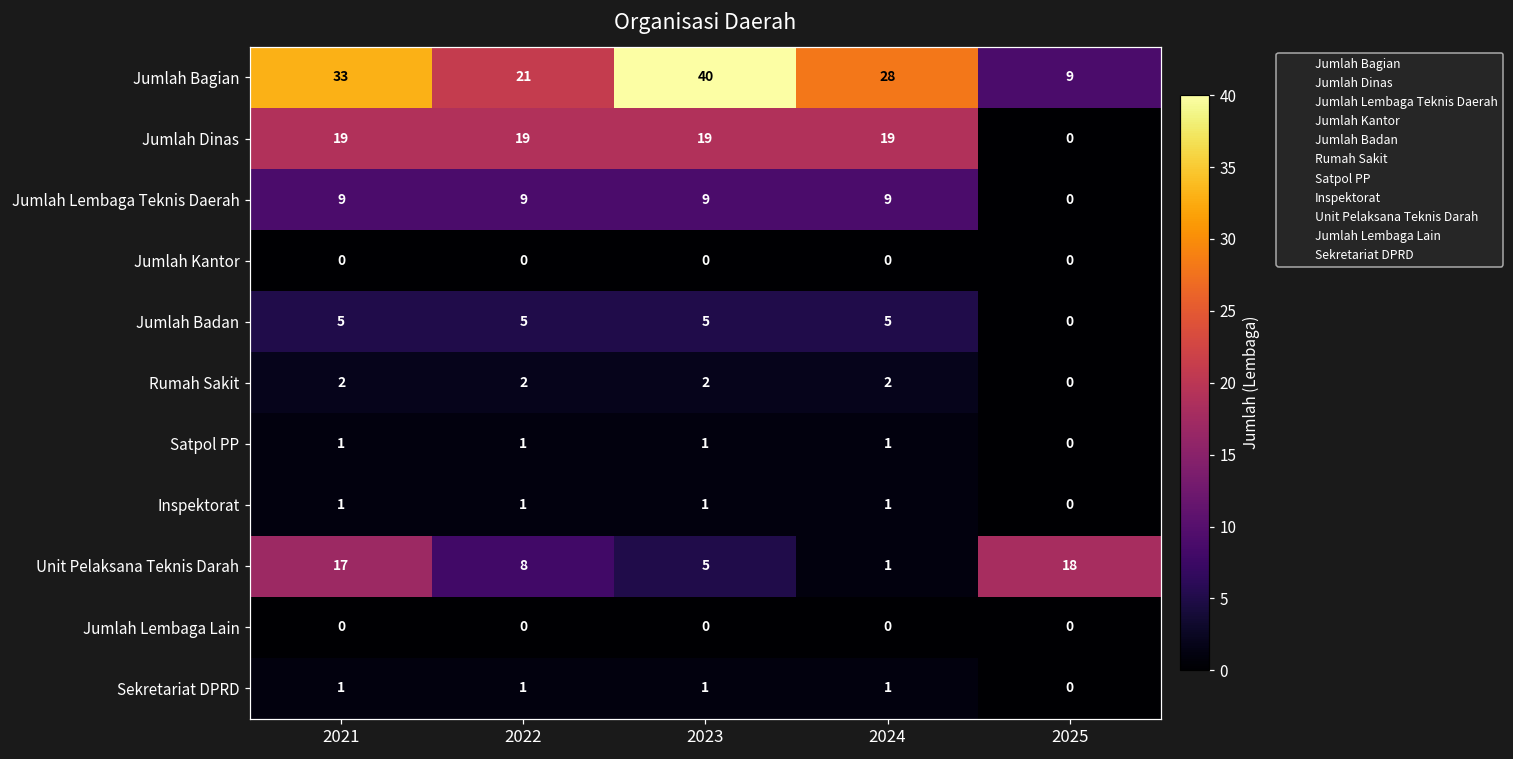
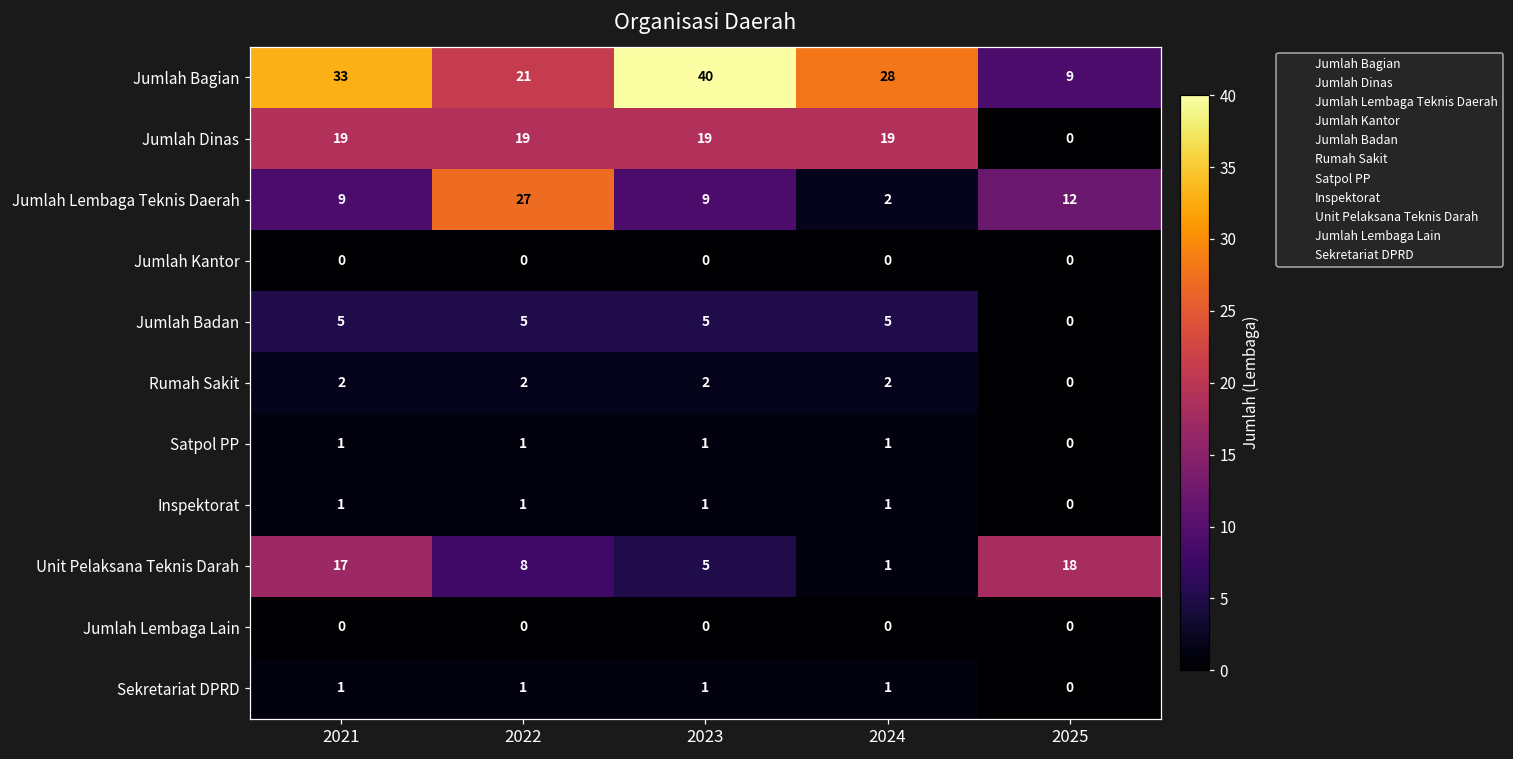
  {
    "Jumlah Bagian": {
      "2021": 33,
      "2022": 21,
      "2023": 40,
      "2024": 28,
      "2025": 9
    },
    "Jumlah Dinas": {
      "2021": 19,
      "2022": 19,
      "2023": 19,
      "2024": 19,
      "2025": 0
    },
    "Jumlah Lembaga Teknis Daerah": {
      "2021": 9,
-     "2022": 9,
+     "2022": 27,
      "2023": 9,
-     "2024": 9,
-     "2025": 0
+     "2024": 2,
+     "2025": 12
    },
    "Jumlah Kantor": {
      "2021": 0,
      "2022": 0,
      "2023": 0,
      "2024": 0,
      "2025": 0
    },
    "Jumlah Badan": {
      "2021": 5,
      "2022": 5,
      "2023": 5,
      "2024": 5,
      "2025": 0
    },
    "Rumah Sakit": {
      "2021": 2,
      "2022": 2,
      "2023": 2,
      "2024": 2,
      "2025": 0
    },
    "Satpol PP": {
      "2021": 1,
      "2022": 1,
      "2023": 1,
      "2024": 1,
      "2025": 0
    },
    "Inspektorat": {
      "2021": 1,
      "2022": 1,
      "2023": 1,
      "2024": 1,
      "2025": 0
    },
    "Unit Pelaksana Teknis Darah": {
      "2021": 17,
      "2022": 8,
      "2023": 5,
      "2024": 1,
      "2025": 18
    },
    "Jumlah Lembaga Lain": {
      "2021": 0,
      "2022": 0,
      "2023": 0,
      "2024": 0,
      "2025": 0
    },
    "Sekretariat DPRD": {
      "2021": 1,
      "2022": 1,
      "2023": 1,
      "2024": 1,
      "2025": 0
    }
  }
